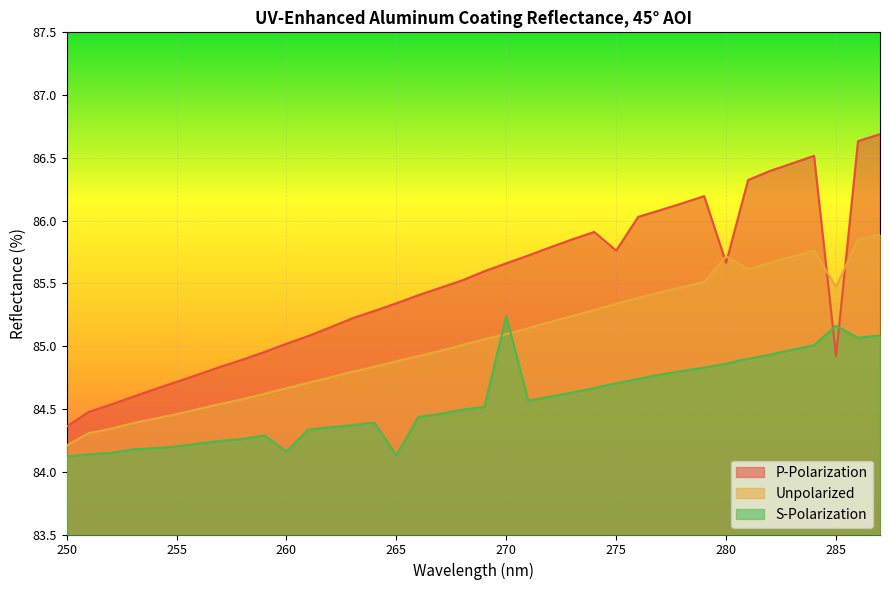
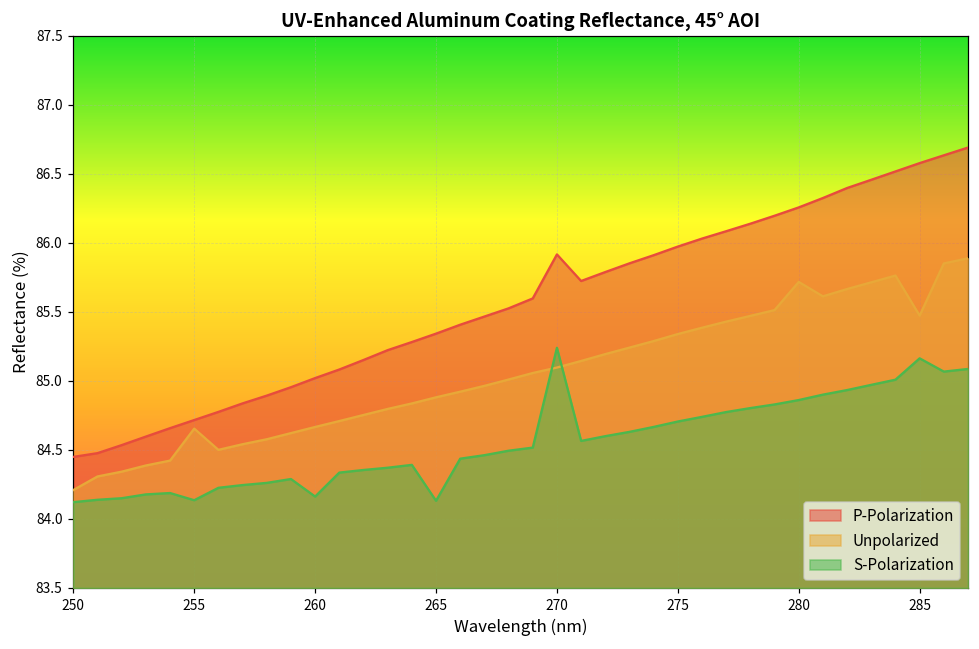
  {
    "P-Polarization": {
-     "250": 84.36,
+     "250": 84.45,
      "255": 84.72,
      "260": 85.02,
      "265": 85.34,
-     "270": 85.66,
-     "275": 85.76,
-     "280": 85.66,
-     "285": 84.92
+     "270": 85.92,
+     "275": 85.97,
+     "280": 86.26,
+     "285": 86.58
    },
    "Unpolarized": {
      "250": 84.21,
-     "255": 84.46,
+     "255": 84.65,
      "260": 84.67,
      "265": 84.88,
      "270": 85.10,
      "275": 85.34,
      "280": 85.72,
      "285": 85.47
    },
    "S-Polarization": {
      "250": 84.12,
-     "255": 84.20,
+     "255": 84.14,
      "260": 84.16,
      "265": 84.13,
      "270": 85.24,
      "275": 84.71,
      "280": 84.86,
      "285": 85.16
    }
  }
